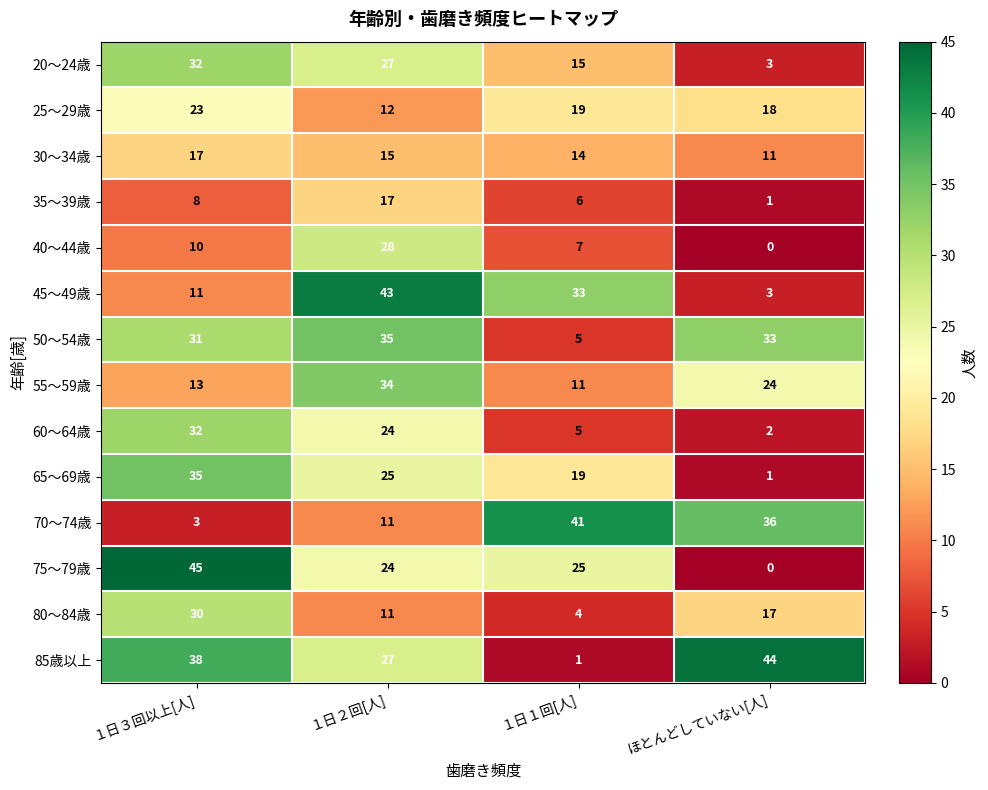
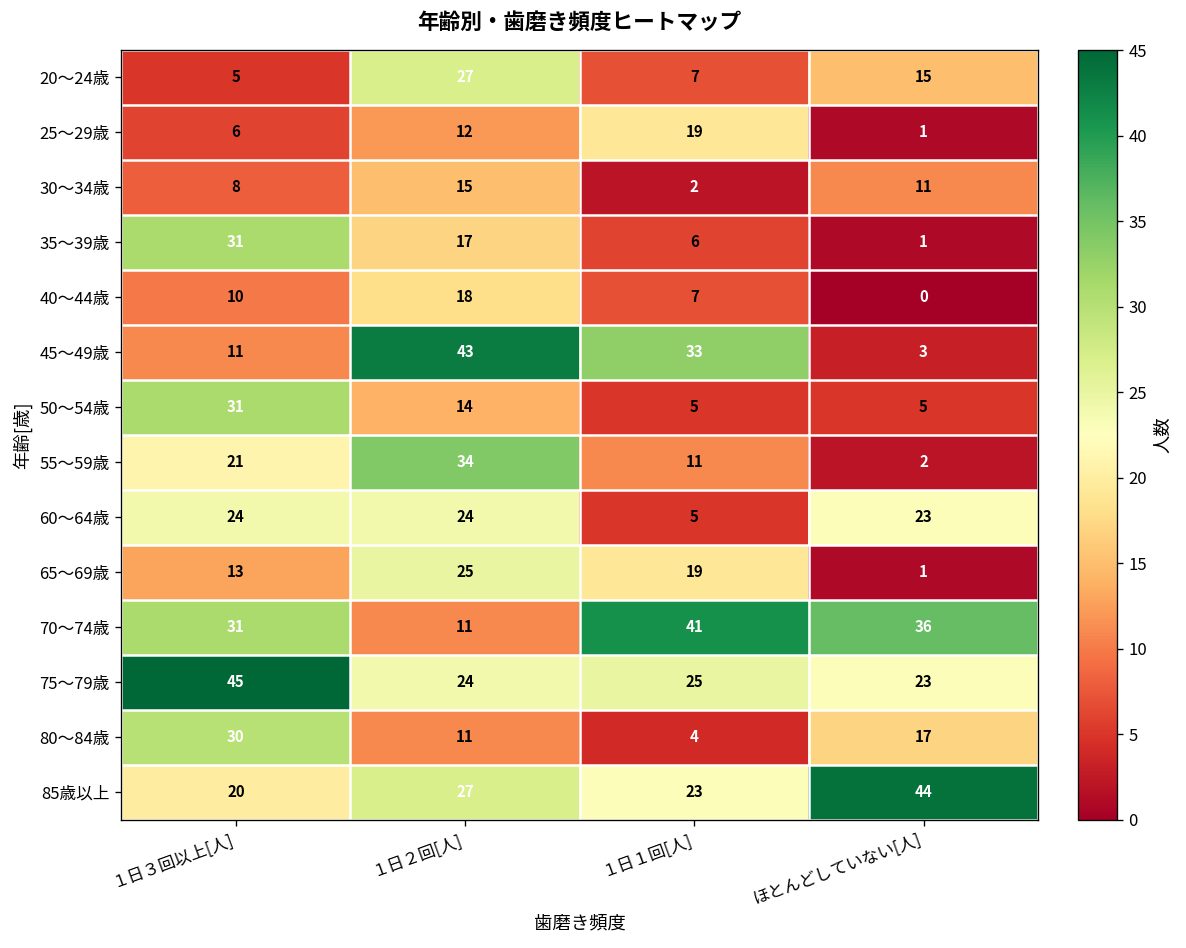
  {
    "20～24歳": {
-     "１日３回以上[人]": 32,
+     "１日３回以上[人]": 5,
      "１日２回[人]": 27,
-     "１日１回[人]": 15,
-     "ほとんどしていない[人]": 3
+     "１日１回[人]": 7,
+     "ほとんどしていない[人]": 15
    },
    "25～29歳": {
-     "１日３回以上[人]": 23,
+     "１日３回以上[人]": 6,
      "１日２回[人]": 12,
      "１日１回[人]": 19,
-     "ほとんどしていない[人]": 18
+     "ほとんどしていない[人]": 1
    },
    "30～34歳": {
-     "１日３回以上[人]": 17,
+     "１日３回以上[人]": 8,
      "１日２回[人]": 15,
-     "１日１回[人]": 14,
+     "１日１回[人]": 2,
      "ほとんどしていない[人]": 11
    },
    "35～39歳": {
-     "１日３回以上[人]": 8,
+     "１日３回以上[人]": 31,
      "１日２回[人]": 17,
      "１日１回[人]": 6,
      "ほとんどしていない[人]": 1
    },
    "40～44歳": {
      "１日３回以上[人]": 10,
-     "１日２回[人]": 28,
+     "１日２回[人]": 18,
      "１日１回[人]": 7,
      "ほとんどしていない[人]": 0
    },
    "45～49歳": {
      "１日３回以上[人]": 11,
      "１日２回[人]": 43,
      "１日１回[人]": 33,
      "ほとんどしていない[人]": 3
    },
    "50～54歳": {
      "１日３回以上[人]": 31,
-     "１日２回[人]": 35,
+     "１日２回[人]": 14,
      "１日１回[人]": 5,
-     "ほとんどしていない[人]": 33
+     "ほとんどしていない[人]": 5
    },
    "55～59歳": {
-     "１日３回以上[人]": 13,
+     "１日３回以上[人]": 21,
      "１日２回[人]": 34,
      "１日１回[人]": 11,
-     "ほとんどしていない[人]": 24
+     "ほとんどしていない[人]": 2
    },
    "60～64歳": {
-     "１日３回以上[人]": 32,
+     "１日３回以上[人]": 24,
      "１日２回[人]": 24,
      "１日１回[人]": 5,
-     "ほとんどしていない[人]": 2
+     "ほとんどしていない[人]": 23
    },
    "65～69歳": {
-     "１日３回以上[人]": 35,
+     "１日３回以上[人]": 13,
      "１日２回[人]": 25,
      "１日１回[人]": 19,
      "ほとんどしていない[人]": 1
    },
    "70～74歳": {
-     "１日３回以上[人]": 3,
+     "１日３回以上[人]": 31,
      "１日２回[人]": 11,
      "１日１回[人]": 41,
      "ほとんどしていない[人]": 36
    },
    "75～79歳": {
      "１日３回以上[人]": 45,
      "１日２回[人]": 24,
      "１日１回[人]": 25,
-     "ほとんどしていない[人]": 0
+     "ほとんどしていない[人]": 23
    },
    "80～84歳": {
      "１日３回以上[人]": 30,
      "１日２回[人]": 11,
      "１日１回[人]": 4,
      "ほとんどしていない[人]": 17
    },
    "85歳以上": {
-     "１日３回以上[人]": 38,
+     "１日３回以上[人]": 20,
      "１日２回[人]": 27,
-     "１日１回[人]": 1,
+     "１日１回[人]": 23,
      "ほとんどしていない[人]": 44
    }
  }
